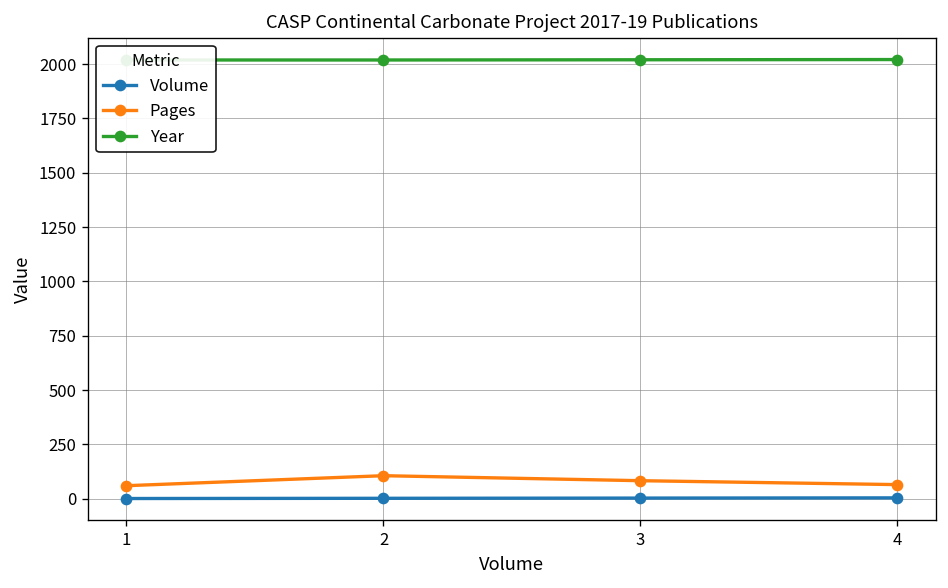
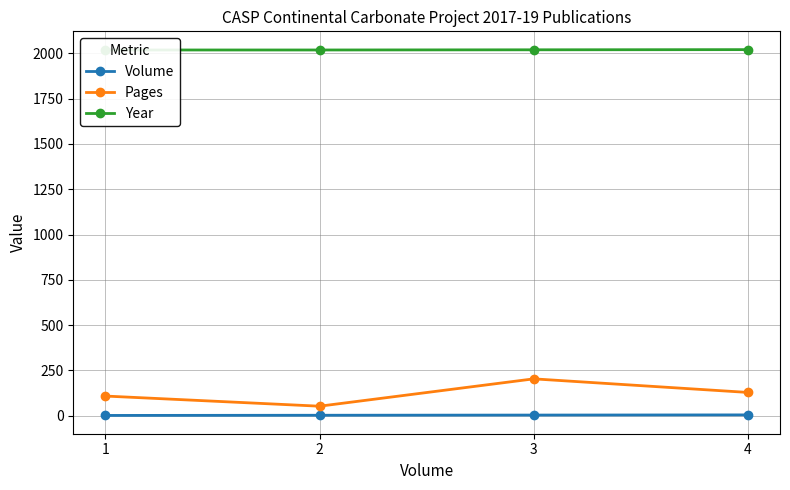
  {
    "Volume": {
      "1": 0,
      "2": 0,
      "3": 0,
      "4": 0
    },
    "Pages": {
-     "1": 60,
-     "2": 110,
-     "3": 80,
-     "4": 70
+     "1": 110,
+     "2": 50,
+     "3": 200,
+     "4": 130
    },
    "Year": {
      "2": 2020,
      "3": 2020,
      "4": 2020
    }
  }
